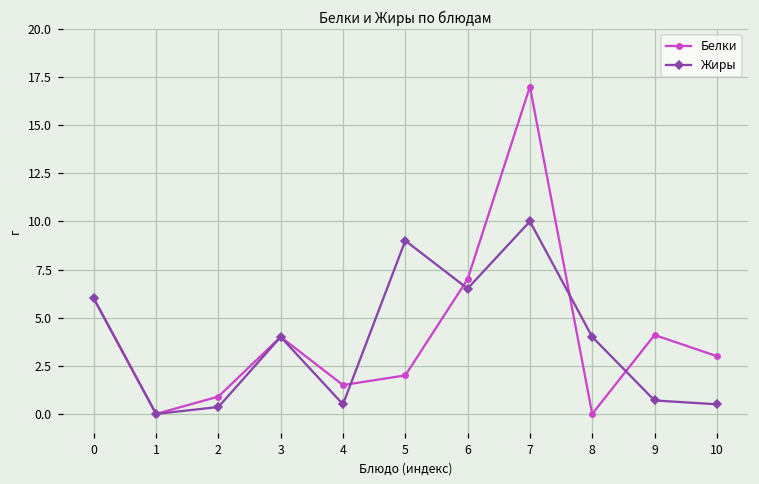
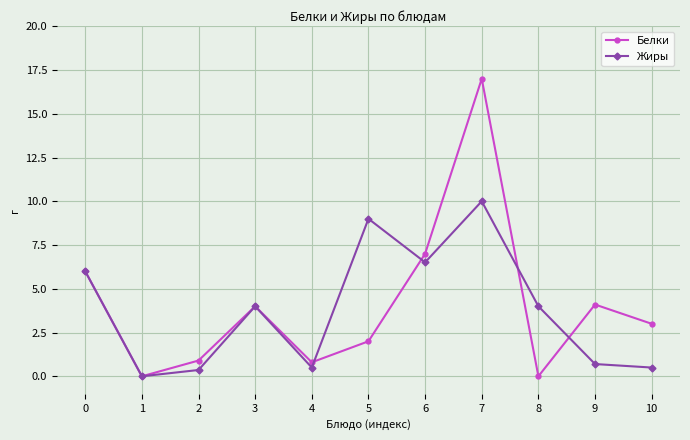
  {
    "Белки": {
      "2": 0.9,
-     "4": 1.5,
+     "4": 0.8,
      "5": 2.0,
      "6": 7.0,
      "7": 17.0,
      "8": 0.0,
      "9": 4.1,
      "10": 3.0
    },
    "Жиры": {
      "2": 0.4,
      "4": 0.5,
      "5": 9.0,
      "6": 6.5,
      "7": 10.0,
      "8": 4.0,
      "9": 0.7,
      "10": 0.5
    }
  }
